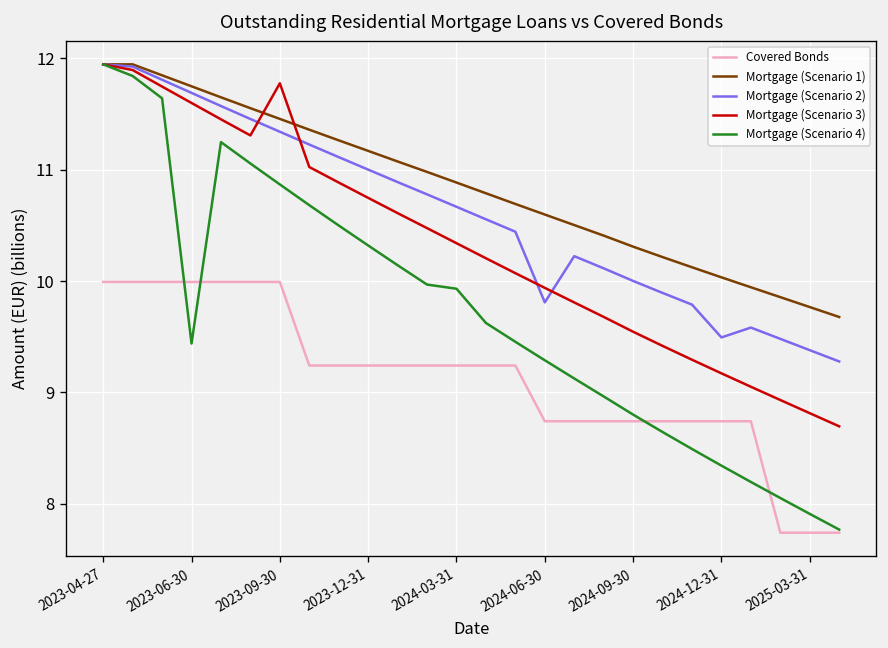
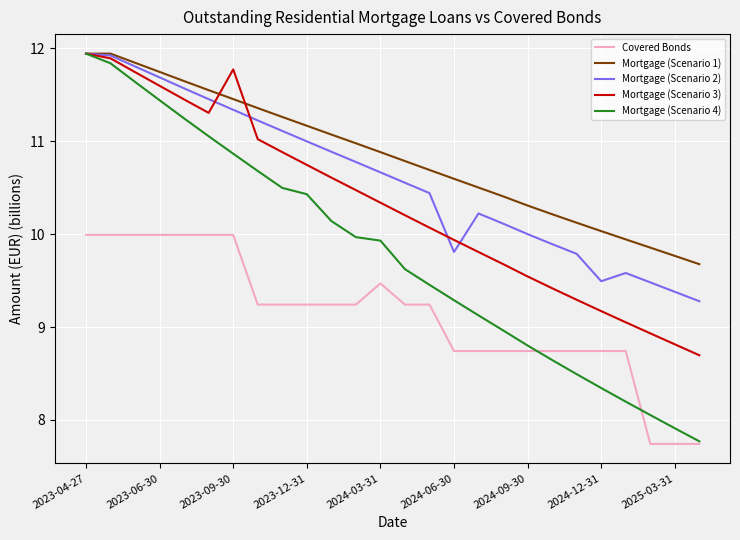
  {
    "Covered Bonds": {
      "2023-04-27": 10.0,
      "2023-06-30": 10.0,
      "2023-09-30": 10.0,
      "2023-12-31": 9.2,
-     "2024-03-31": 9.2,
+     "2024-03-31": 9.5,
      "2024-06-30": 8.7,
      "2024-09-30": 8.7,
      "2024-12-31": 8.7,
      "2025-03-31": 7.7
    },
    "Mortgage (Scenario 1)": {
      "2023-06-30": 11.7,
      "2023-09-30": 11.5,
      "2023-12-31": 11.2,
      "2024-03-31": 10.9,
      "2024-06-30": 10.6,
      "2024-09-30": 10.3,
      "2024-12-31": 10.0,
      "2025-03-31": 9.8
    },
    "Mortgage (Scenario 2)": {
      "2023-06-30": 11.7,
      "2023-09-30": 11.3,
      "2023-12-31": 11.0,
      "2024-03-31": 10.7,
      "2024-06-30": 9.8,
      "2024-09-30": 10.0,
      "2024-12-31": 9.5,
      "2025-03-31": 9.4
    },
    "Mortgage (Scenario 3)": {
      "2023-06-30": 11.6,
      "2023-09-30": 11.8,
      "2023-12-31": 10.7,
      "2024-03-31": 10.3,
      "2024-06-30": 9.9,
      "2024-09-30": 9.5,
      "2024-12-31": 9.2,
      "2025-03-31": 8.8
    },
    "Mortgage (Scenario 4)": {
-     "2023-06-30": 9.4,
+     "2023-06-30": 11.4,
      "2023-09-30": 10.9,
-     "2023-12-31": 10.3,
+     "2023-12-31": 10.4,
      "2024-03-31": 9.9,
      "2024-06-30": 9.3,
      "2024-09-30": 8.8,
      "2024-12-31": 8.3,
      "2025-03-31": 7.9
    }
  }
